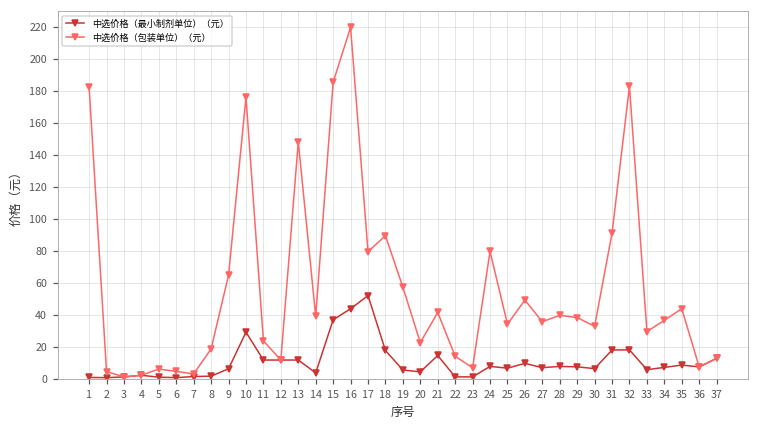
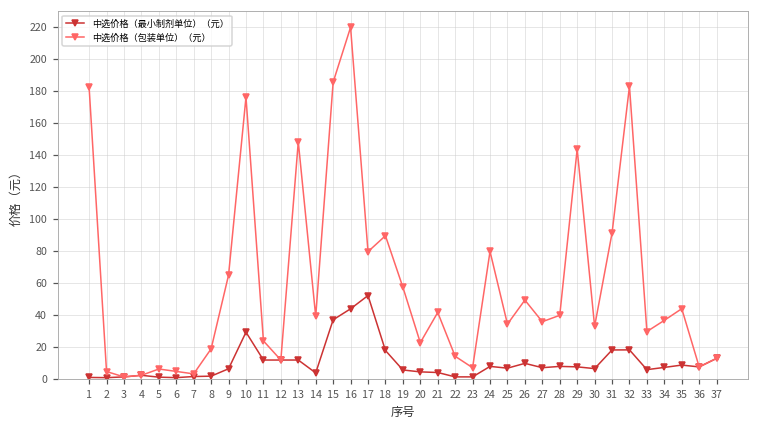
  {
    "中选价格（最小制剂单位）（元）": {
      "1": 1,
      "2": 1,
      "5": 1,
      "6": 1,
      "8": 2,
      "9": 7,
      "10": 29,
      "11": 12,
      "13": 12,
      "14": 4,
      "15": 37,
      "16": 44,
      "17": 52,
      "18": 18,
      "19": 6,
      "20": 5,
-     "21": 15,
+     "21": 4,
      "22": 1,
      "23": 1,
      "24": 8,
      "25": 7,
      "26": 10,
      "27": 7,
      "28": 8,
      "29": 8,
      "30": 7,
      "31": 18,
      "32": 18,
      "33": 6,
      "34": 7,
      "35": 9
    },
    "中选价格（包装单位）（元）": {
      "1": 182,
      "2": 5,
      "5": 6,
      "6": 5,
      "8": 19,
      "9": 65,
      "10": 176,
      "11": 24,
      "13": 148,
      "14": 39,
      "15": 186,
      "16": 220,
      "17": 80,
      "18": 90,
      "19": 58,
      "20": 23,
      "21": 42,
      "22": 14,
      "23": 7,
      "24": 80,
      "25": 34,
      "26": 49,
      "27": 36,
      "28": 40,
-     "29": 39,
+     "29": 144,
      "30": 33,
      "31": 91,
      "32": 183,
      "33": 30,
      "34": 37,
      "35": 44
    }
  }
